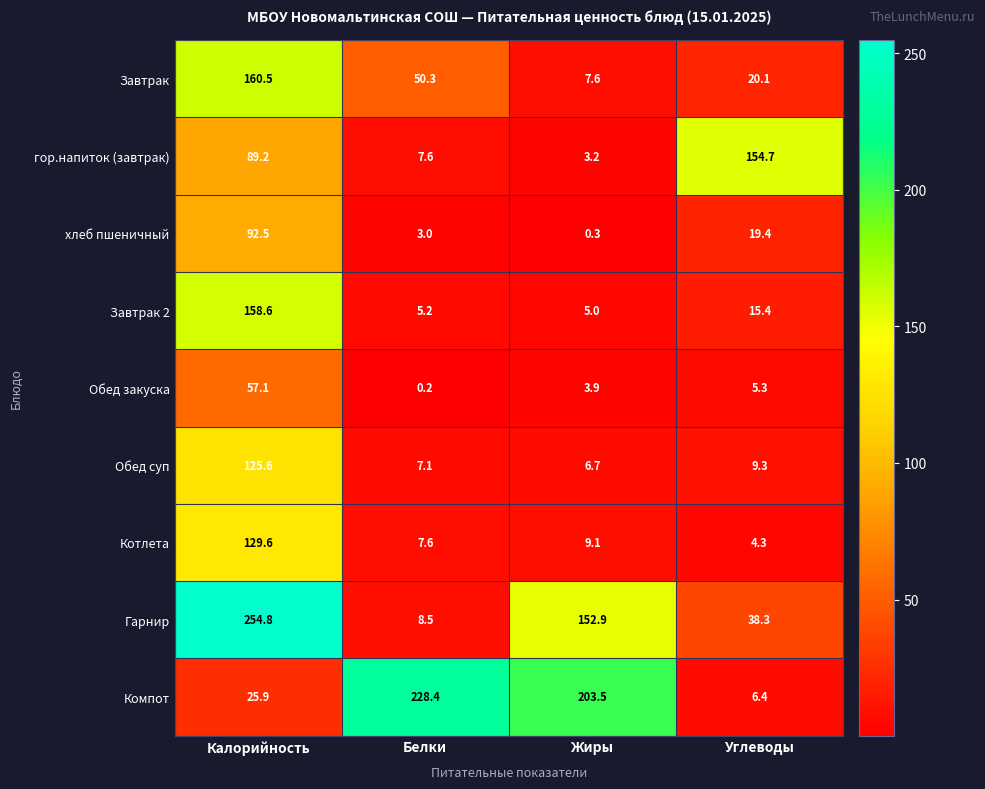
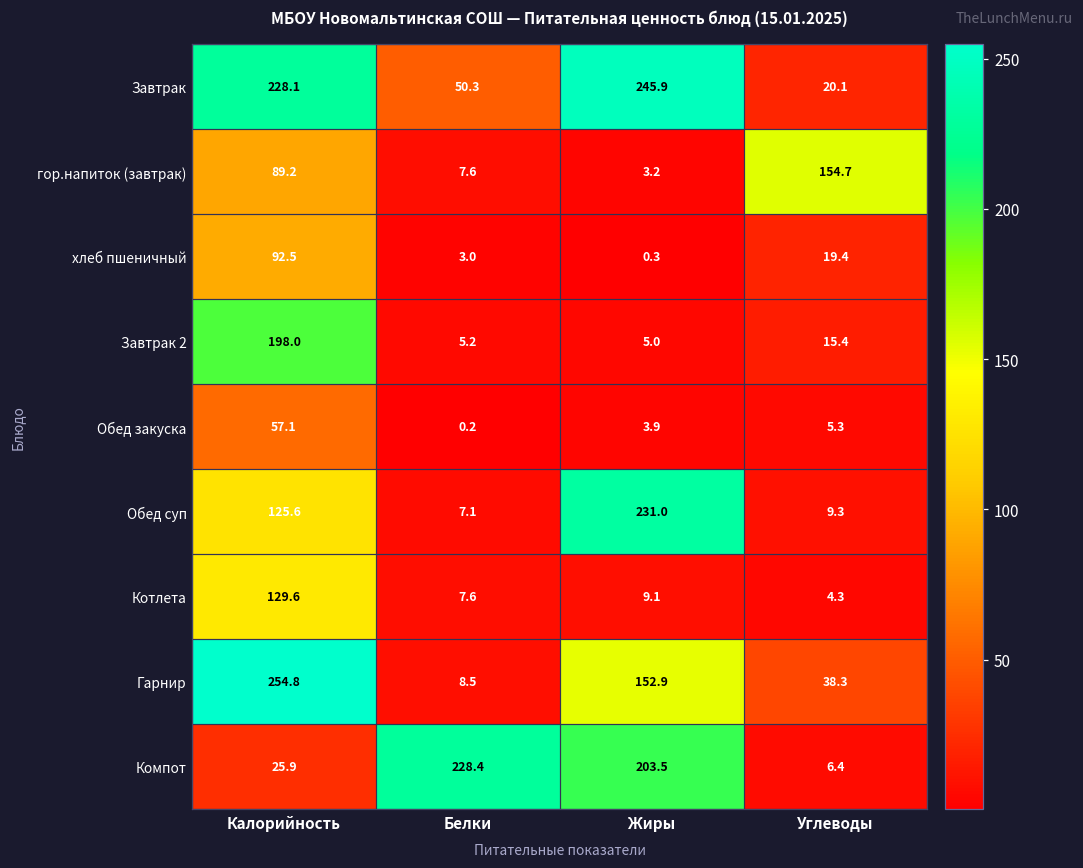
  {
    "Завтрак": {
-     "Калорийность": 160.5,
+     "Калорийность": 228.1,
      "Белки": 50.3,
-     "Жиры": 7.6,
+     "Жиры": 245.9,
      "Углеводы": 20.1
    },
    "гор.напиток (завтрак)": {
      "Калорийность": 89.2,
      "Белки": 7.6,
      "Жиры": 3.2,
      "Углеводы": 154.7
    },
    "хлеб пшеничный": {
      "Калорийность": 92.5,
      "Белки": 3.0,
      "Жиры": 0.3,
      "Углеводы": 19.4
    },
    "Завтрак 2": {
-     "Калорийность": 158.6,
+     "Калорийность": 198.0,
      "Белки": 5.2,
      "Жиры": 5.0,
      "Углеводы": 15.4
    },
    "Обед закуска": {
      "Калорийность": 57.1,
      "Белки": 0.2,
      "Жиры": 3.9,
      "Углеводы": 5.3
    },
    "Обед суп": {
      "Калорийность": 125.6,
      "Белки": 7.1,
-     "Жиры": 6.7,
+     "Жиры": 231.0,
      "Углеводы": 9.3
    },
    "Котлета": {
      "Калорийность": 129.6,
      "Белки": 7.6,
      "Жиры": 9.1,
      "Углеводы": 4.3
    },
    "Гарнир": {
      "Калорийность": 254.8,
      "Белки": 8.5,
      "Жиры": 152.9,
      "Углеводы": 38.3
    },
    "Компот": {
      "Калорийность": 25.9,
      "Белки": 228.4,
      "Жиры": 203.5,
      "Углеводы": 6.4
    }
  }
